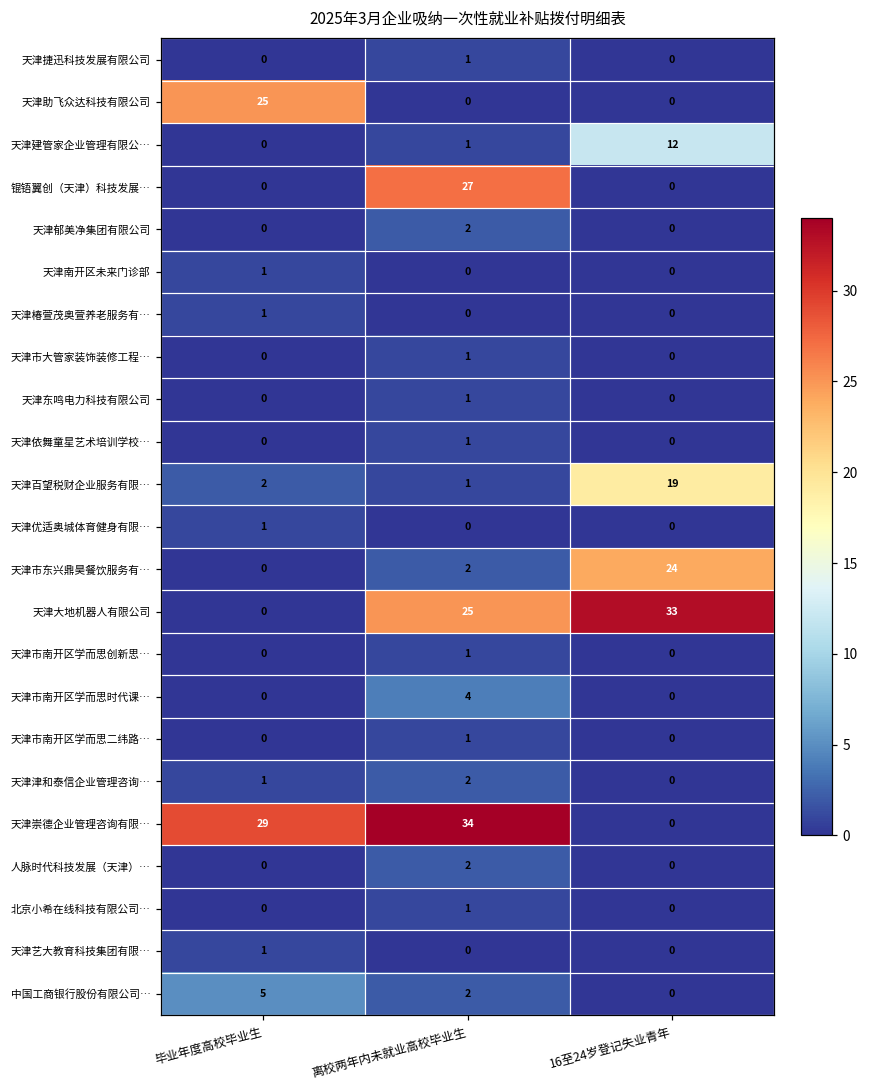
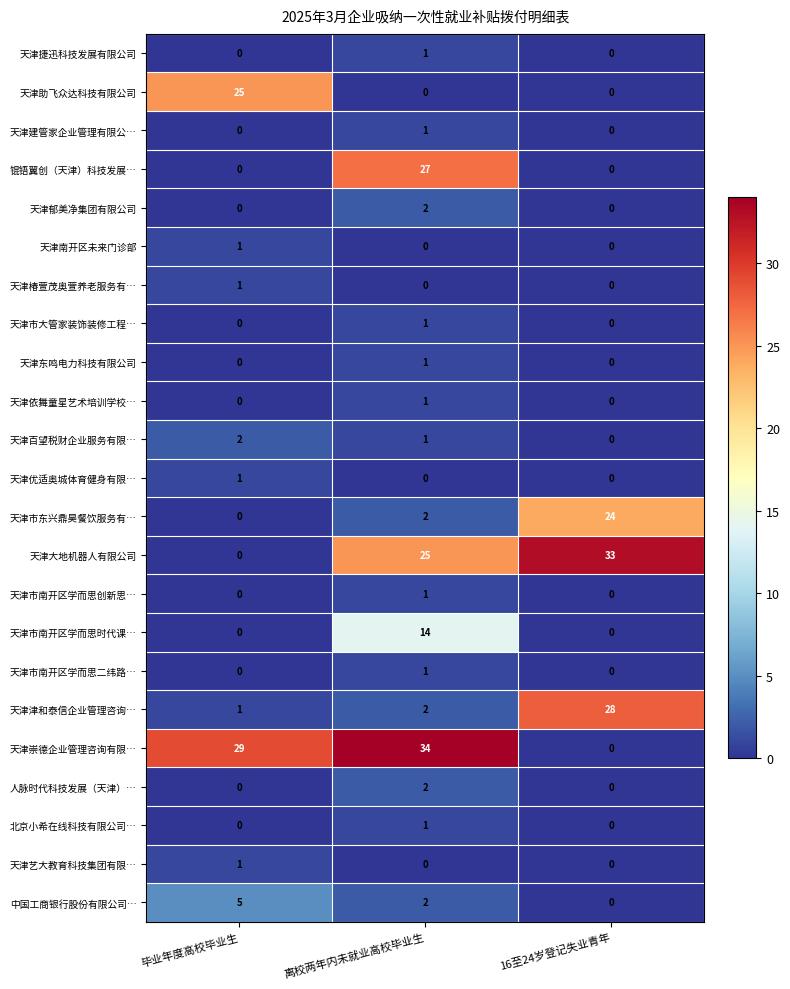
  {
    "天津捷迅科技发展有限公司": {
      "毕业年度高校毕业生": 0,
      "离校两年内未就业高校毕业生": 1,
      "16至24岁登记失业青年": 0
    },
    "天津助飞众达科技有限公司": {
      "毕业年度高校毕业生": 25,
      "离校两年内未就业高校毕业生": 0,
      "16至24岁登记失业青年": 0
    },
    "天津建管家企业管理有限公…": {
      "毕业年度高校毕业生": 0,
      "离校两年内未就业高校毕业生": 1,
-     "16至24岁登记失业青年": 12
+     "16至24岁登记失业青年": 0
    },
    "锟铻翼创（天津）科技发展…": {
      "毕业年度高校毕业生": 0,
      "离校两年内未就业高校毕业生": 27,
      "16至24岁登记失业青年": 0
    },
    "天津郁美净集团有限公司": {
      "毕业年度高校毕业生": 0,
      "离校两年内未就业高校毕业生": 2,
      "16至24岁登记失业青年": 0
    },
    "天津南开区未来门诊部": {
      "毕业年度高校毕业生": 1,
      "离校两年内未就业高校毕业生": 0,
      "16至24岁登记失业青年": 0
    },
    "天津椿萱茂奥萱养老服务有…": {
      "毕业年度高校毕业生": 1,
      "离校两年内未就业高校毕业生": 0,
      "16至24岁登记失业青年": 0
    },
    "天津市大管家装饰装修工程…": {
      "毕业年度高校毕业生": 0,
      "离校两年内未就业高校毕业生": 1,
      "16至24岁登记失业青年": 0
    },
    "天津东鸣电力科技有限公司": {
      "毕业年度高校毕业生": 0,
      "离校两年内未就业高校毕业生": 1,
      "16至24岁登记失业青年": 0
    },
    "天津依舞童星艺术培训学校…": {
      "毕业年度高校毕业生": 0,
      "离校两年内未就业高校毕业生": 1,
      "16至24岁登记失业青年": 0
    },
    "天津百望税财企业服务有限…": {
      "毕业年度高校毕业生": 2,
      "离校两年内未就业高校毕业生": 1,
-     "16至24岁登记失业青年": 19
+     "16至24岁登记失业青年": 0
    },
    "天津优适奥城体育健身有限…": {
      "毕业年度高校毕业生": 1,
      "离校两年内未就业高校毕业生": 0,
      "16至24岁登记失业青年": 0
    },
    "天津市东兴鼎昊餐饮服务有…": {
      "毕业年度高校毕业生": 0,
      "离校两年内未就业高校毕业生": 2,
      "16至24岁登记失业青年": 24
    },
    "天津大地机器人有限公司": {
      "毕业年度高校毕业生": 0,
      "离校两年内未就业高校毕业生": 25,
      "16至24岁登记失业青年": 33
    },
    "天津市南开区学而思创新思…": {
      "毕业年度高校毕业生": 0,
      "离校两年内未就业高校毕业生": 1,
      "16至24岁登记失业青年": 0
    },
    "天津市南开区学而思时代课…": {
      "毕业年度高校毕业生": 0,
-     "离校两年内未就业高校毕业生": 4,
+     "离校两年内未就业高校毕业生": 14,
      "16至24岁登记失业青年": 0
    },
    "天津市南开区学而思二纬路…": {
      "毕业年度高校毕业生": 0,
      "离校两年内未就业高校毕业生": 1,
      "16至24岁登记失业青年": 0
    },
    "天津津和泰信企业管理咨询…": {
      "毕业年度高校毕业生": 1,
      "离校两年内未就业高校毕业生": 2,
-     "16至24岁登记失业青年": 0
+     "16至24岁登记失业青年": 28
    },
    "天津崇德企业管理咨询有限…": {
      "毕业年度高校毕业生": 29,
      "离校两年内未就业高校毕业生": 34,
      "16至24岁登记失业青年": 0
    },
    "人脉时代科技发展（天津）…": {
      "毕业年度高校毕业生": 0,
      "离校两年内未就业高校毕业生": 2,
      "16至24岁登记失业青年": 0
    },
    "北京小希在线科技有限公司…": {
      "毕业年度高校毕业生": 0,
      "离校两年内未就业高校毕业生": 1,
      "16至24岁登记失业青年": 0
    },
    "天津艺大教育科技集团有限…": {
      "毕业年度高校毕业生": 1,
      "离校两年内未就业高校毕业生": 0,
      "16至24岁登记失业青年": 0
    },
    "中国工商银行股份有限公司…": {
      "毕业年度高校毕业生": 5,
      "离校两年内未就业高校毕业生": 2,
      "16至24岁登记失业青年": 0
    }
  }
